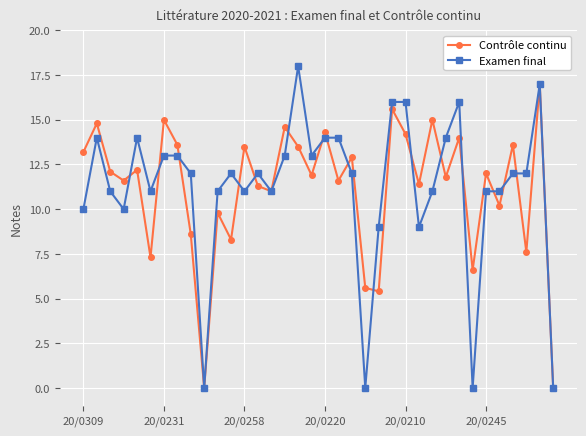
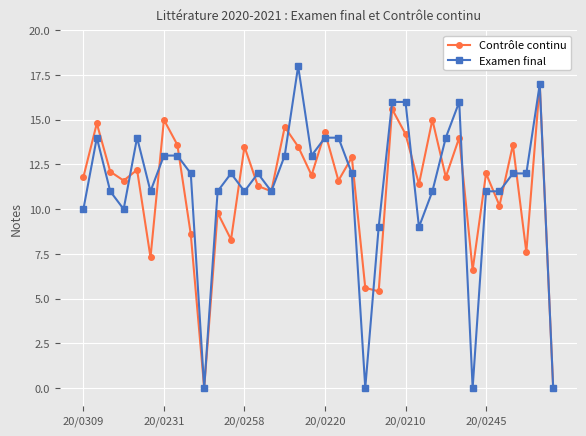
  {
    "Contrôle continu": {
-     "20/0309": 13.2,
+     "20/0309": 11.8,
      "20/0231": 15.0,
      "20/0258": 13.5,
      "20/0220": 14.3,
      "20/0210": 14.2,
      "20/0245": 12.0
    },
    "Examen final": {
      "20/0309": 10.0,
      "20/0231": 13.0,
      "20/0258": 11.0,
      "20/0220": 14.0,
      "20/0210": 16.0,
      "20/0245": 11.0
    }
  }
